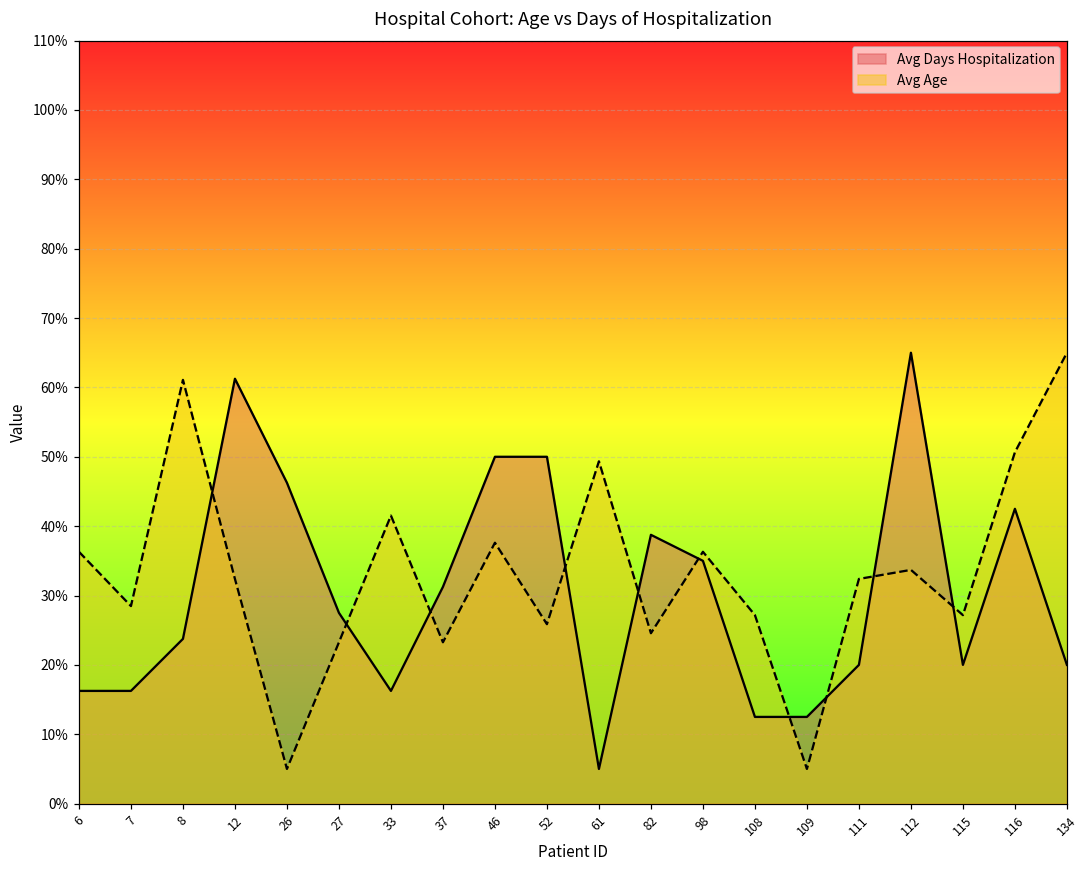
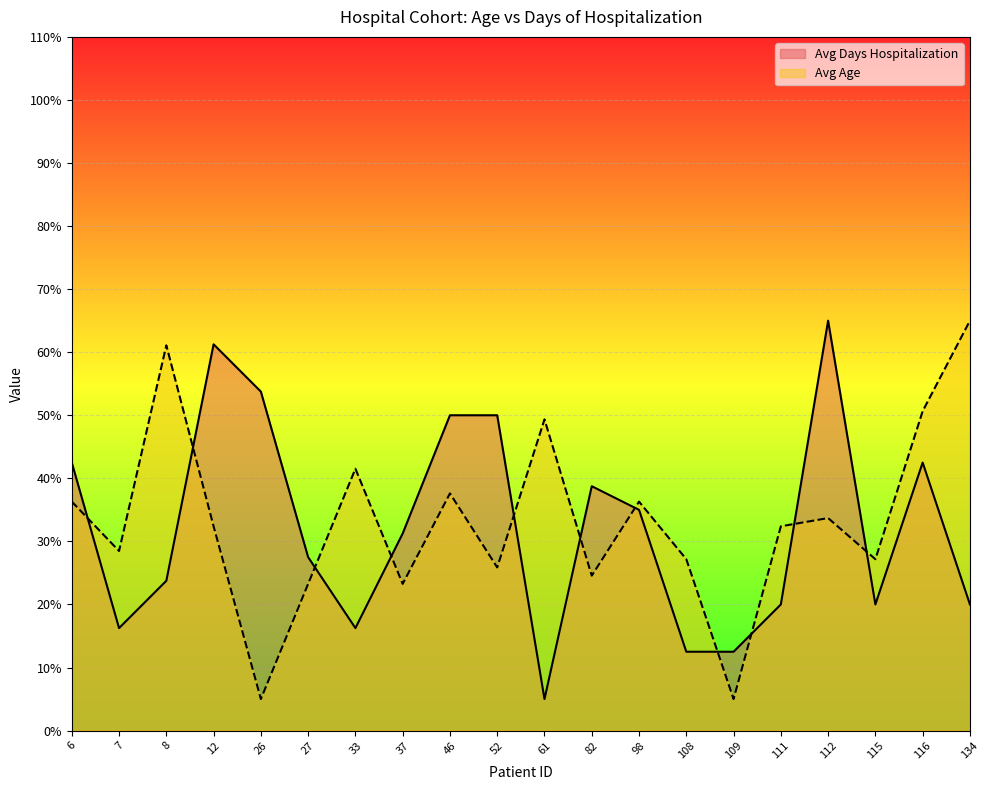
  {
    "Avg Days Hospitalization": {
-     "6": "16%",
+     "6": "43%",
      "7": "16%",
      "8": "24%",
      "12": "61%",
-     "26": "46%",
+     "26": "54%",
      "27": "28%",
      "33": "16%",
      "37": "31%",
      "46": "50%",
      "52": "50%",
      "61": "5%",
      "82": "39%",
      "98": "35%",
      "108": "13%",
      "109": "13%",
      "111": "20%",
      "112": "65%",
      "115": "20%",
      "116": "43%",
      "134": "20%"
    },
    "Avg Age": {
      "6": "36%",
      "7": "28%",
      "8": "61%",
      "12": "32%",
      "26": "5%",
      "27": "23%",
      "33": "42%",
      "37": "23%",
      "46": "38%",
      "52": "26%",
      "61": "49%",
      "82": "25%",
      "98": "36%",
      "108": "27%",
      "109": "5%",
      "111": "32%",
      "112": "34%",
      "115": "27%",
      "116": "51%",
      "134": "65%"
    }
  }
